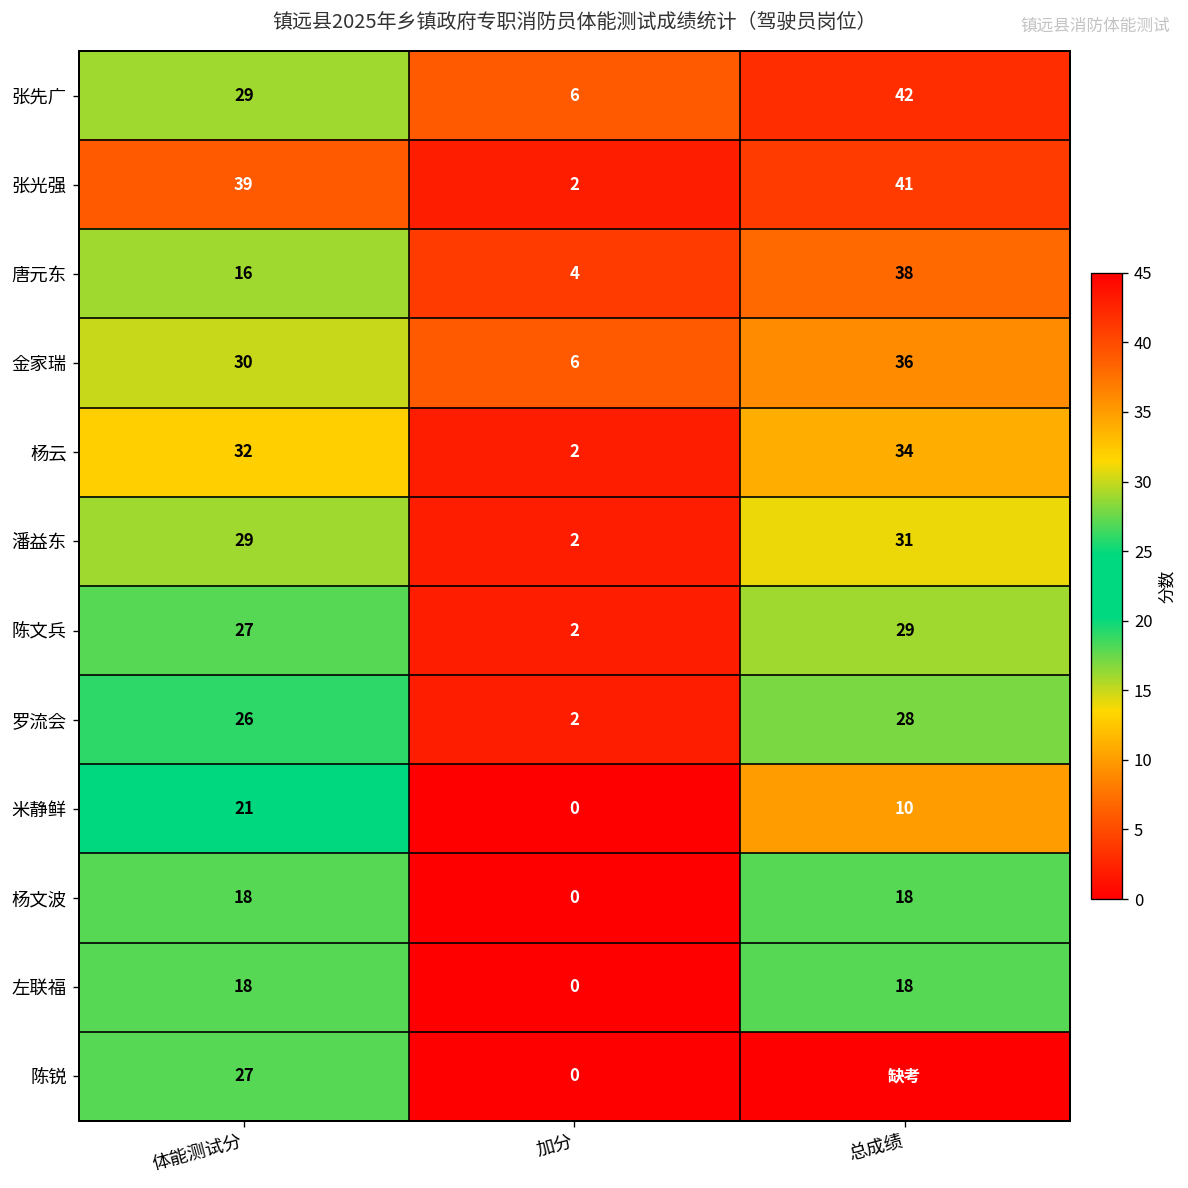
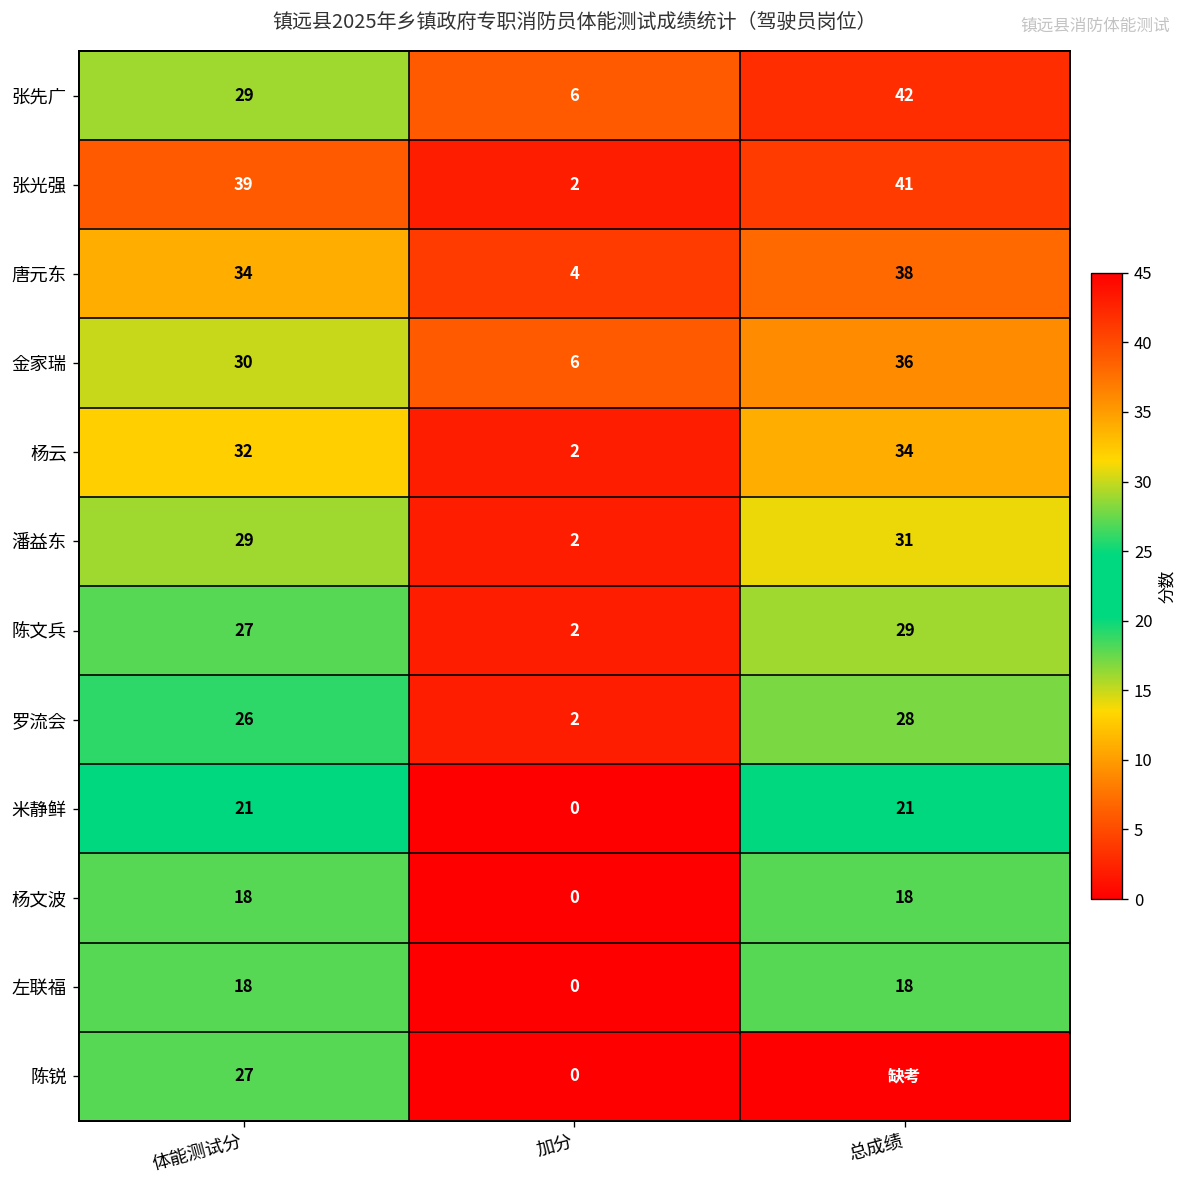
  {
    "张先广": {
      "体能测试分": 29,
      "加分": 6,
      "总成绩": 42
    },
    "张光强": {
      "体能测试分": 39,
      "加分": 2,
      "总成绩": 41
    },
    "唐元东": {
-     "体能测试分": 16,
+     "体能测试分": 34,
      "加分": 4,
      "总成绩": 38
    },
    "金家瑞": {
      "体能测试分": 30,
      "加分": 6,
      "总成绩": 36
    },
    "杨云": {
      "体能测试分": 32,
      "加分": 2,
      "总成绩": 34
    },
    "潘益东": {
      "体能测试分": 29,
      "加分": 2,
      "总成绩": 31
    },
    "陈文兵": {
      "体能测试分": 27,
      "加分": 2,
      "总成绩": 29
    },
    "罗流会": {
      "体能测试分": 26,
      "加分": 2,
      "总成绩": 28
    },
    "米静鲜": {
      "体能测试分": 21,
      "加分": 0,
-     "总成绩": 10
+     "总成绩": 21
    },
    "杨文波": {
      "体能测试分": 18,
      "加分": 0,
      "总成绩": 18
    },
    "左联福": {
      "体能测试分": 18,
      "加分": 0,
      "总成绩": 18
    },
    "陈锐": {
      "体能测试分": 27,
      "加分": 0
    }
  }
